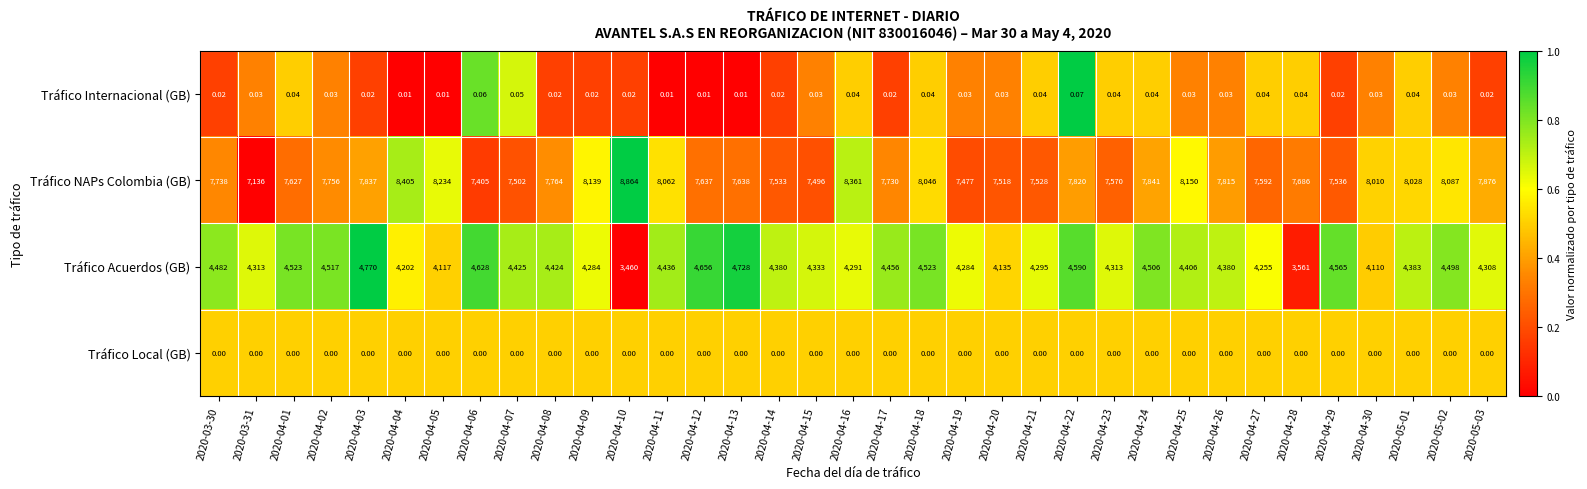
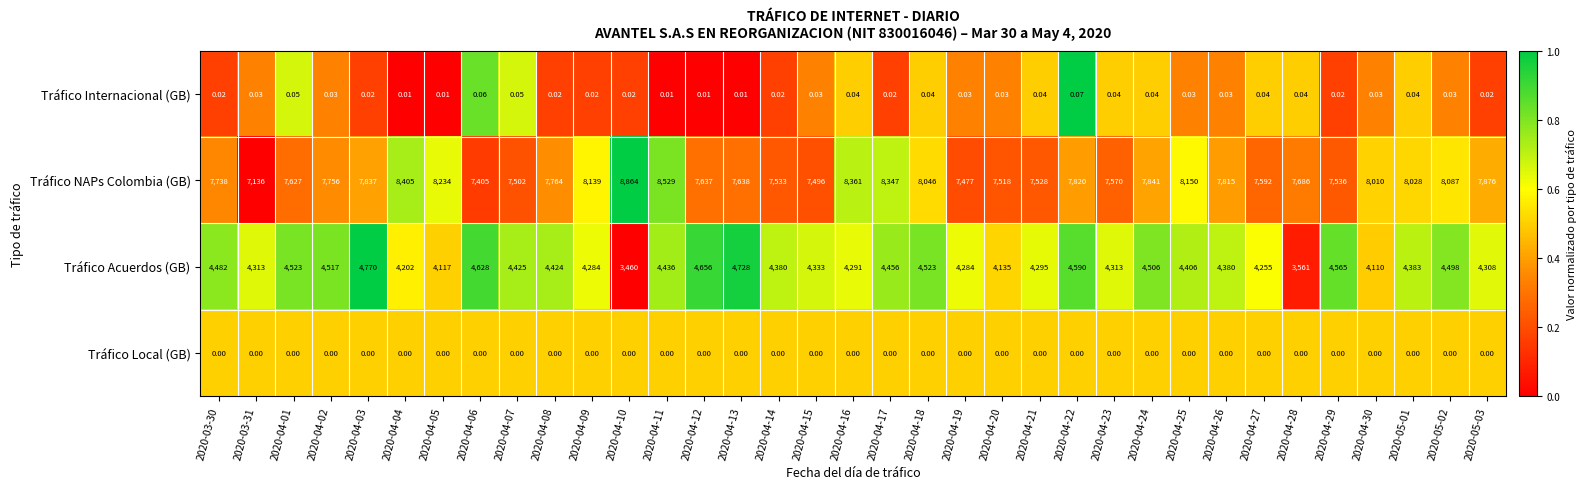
  {
    "Tráfico Internacional (GB)": {
      "2020-03-30": "0.02",
      "2020-03-31": "0.03",
-     "2020-04-01": "0.04",
+     "2020-04-01": "0.05",
      "2020-04-02": "0.03",
      "2020-04-03": "0.02",
      "2020-04-04": "0.01",
      "2020-04-05": "0.01",
      "2020-04-06": "0.06",
      "2020-04-07": "0.05",
      "2020-04-08": "0.02",
      "2020-04-09": "0.02",
      "2020-04-10": "0.02",
      "2020-04-11": "0.01",
      "2020-04-12": "0.01",
      "2020-04-13": "0.01",
      "2020-04-14": "0.02",
      "2020-04-15": "0.03",
      "2020-04-16": "0.04",
      "2020-04-17": "0.02",
      "2020-04-18": "0.04",
      "2020-04-19": "0.03",
      "2020-04-20": "0.03",
      "2020-04-21": "0.04",
      "2020-04-22": "0.07",
      "2020-04-23": "0.04",
      "2020-04-24": "0.04",
      "2020-04-25": "0.03",
      "2020-04-26": "0.03",
      "2020-04-27": "0.04",
      "2020-04-28": "0.04",
      "2020-04-29": "0.02",
      "2020-04-30": "0.03",
      "2020-05-01": "0.04",
      "2020-05-02": "0.03",
      "2020-05-03": "0.02"
    },
    "Tráfico NAPs Colombia (GB)": {
      "2020-03-30": "7,738",
      "2020-03-31": "7,136",
      "2020-04-01": "7,627",
      "2020-04-02": "7,756",
      "2020-04-03": "7,837",
      "2020-04-04": "8,405",
      "2020-04-05": "8,234",
      "2020-04-06": "7,405",
      "2020-04-07": "7,502",
      "2020-04-08": "7,764",
      "2020-04-09": "8,139",
      "2020-04-10": "8,864",
-     "2020-04-11": "8,062",
+     "2020-04-11": "8,529",
      "2020-04-12": "7,637",
      "2020-04-13": "7,638",
      "2020-04-14": "7,533",
      "2020-04-15": "7,496",
      "2020-04-16": "8,361",
-     "2020-04-17": "7,730",
+     "2020-04-17": "8,347",
      "2020-04-18": "8,046",
      "2020-04-19": "7,477",
      "2020-04-20": "7,518",
      "2020-04-21": "7,528",
      "2020-04-22": "7,820",
      "2020-04-23": "7,570",
      "2020-04-24": "7,841",
      "2020-04-25": "8,150",
      "2020-04-26": "7,815",
      "2020-04-27": "7,592",
      "2020-04-28": "7,686",
      "2020-04-29": "7,536",
      "2020-04-30": "8,010",
      "2020-05-01": "8,028",
      "2020-05-02": "8,087",
      "2020-05-03": "7,876"
    },
    "Tráfico Acuerdos (GB)": {
      "2020-03-30": "4,482",
      "2020-03-31": "4,313",
      "2020-04-01": "4,523",
      "2020-04-02": "4,517",
      "2020-04-03": "4,770",
      "2020-04-04": "4,202",
      "2020-04-05": "4,117",
      "2020-04-06": "4,628",
      "2020-04-07": "4,425",
      "2020-04-08": "4,424",
      "2020-04-09": "4,284",
      "2020-04-10": "3,460",
      "2020-04-11": "4,436",
      "2020-04-12": "4,656",
      "2020-04-13": "4,728",
      "2020-04-14": "4,380",
      "2020-04-15": "4,333",
      "2020-04-16": "4,291",
      "2020-04-17": "4,456",
      "2020-04-18": "4,523",
      "2020-04-19": "4,284",
      "2020-04-20": "4,135",
      "2020-04-21": "4,295",
      "2020-04-22": "4,590",
      "2020-04-23": "4,313",
      "2020-04-24": "4,506",
      "2020-04-25": "4,406",
      "2020-04-26": "4,380",
      "2020-04-27": "4,255",
      "2020-04-28": "3,561",
      "2020-04-29": "4,565",
      "2020-04-30": "4,110",
      "2020-05-01": "4,383",
      "2020-05-02": "4,498",
      "2020-05-03": "4,308"
    },
    "Tráfico Local (GB)": {
      "2020-03-30": "0.00",
      "2020-03-31": "0.00",
      "2020-04-01": "0.00",
      "2020-04-02": "0.00",
      "2020-04-03": "0.00",
      "2020-04-04": "0.00",
      "2020-04-05": "0.00",
      "2020-04-06": "0.00",
      "2020-04-07": "0.00",
      "2020-04-08": "0.00",
      "2020-04-09": "0.00",
      "2020-04-10": "0.00",
      "2020-04-11": "0.00",
      "2020-04-12": "0.00",
      "2020-04-13": "0.00",
      "2020-04-14": "0.00",
      "2020-04-15": "0.00",
      "2020-04-16": "0.00",
      "2020-04-17": "0.00",
      "2020-04-18": "0.00",
      "2020-04-19": "0.00",
      "2020-04-20": "0.00",
      "2020-04-21": "0.00",
      "2020-04-22": "0.00",
      "2020-04-23": "0.00",
      "2020-04-24": "0.00",
      "2020-04-25": "0.00",
      "2020-04-26": "0.00",
      "2020-04-27": "0.00",
      "2020-04-28": "0.00",
      "2020-04-29": "0.00",
      "2020-04-30": "0.00",
      "2020-05-01": "0.00",
      "2020-05-02": "0.00",
      "2020-05-03": "0.00"
    }
  }
